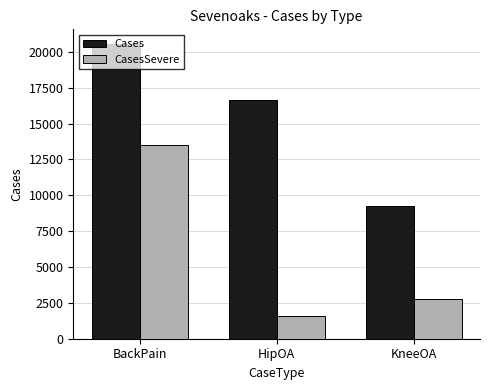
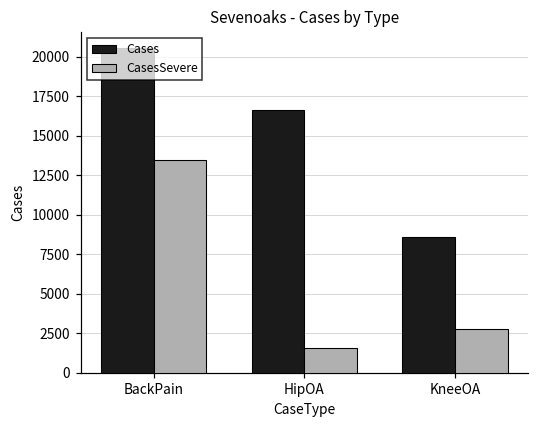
  {
    "Cases": {
      "HipOA": 16600,
-     "KneeOA": 9200
+     "KneeOA": 8600
    },
    "CasesSevere": {
      "BackPain": 13500,
      "HipOA": 1600,
      "KneeOA": 2800
    }
  }
